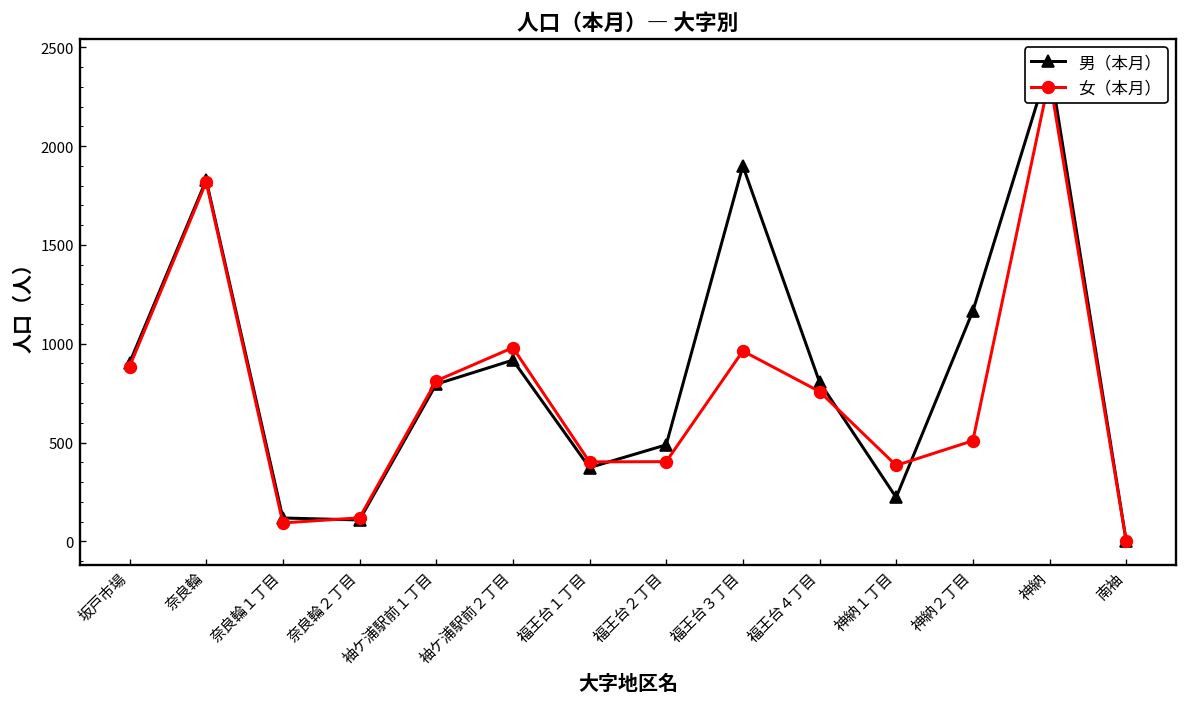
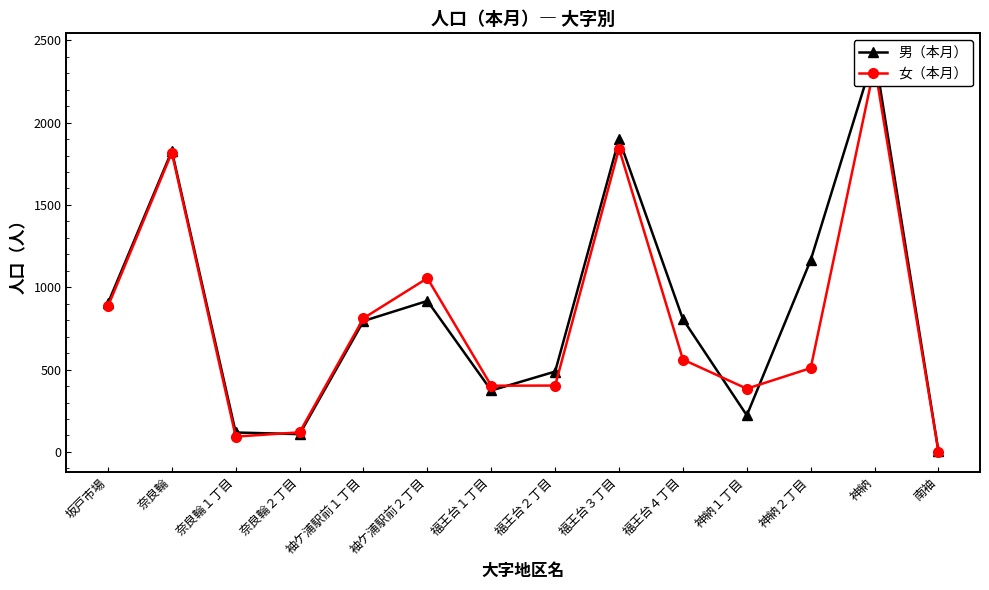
  {
    "男（本月）": {
      "坂戸市場": 900,
      "奈良輪１丁目": 120,
      "袖ケ浦駅前１丁目": 800,
      "袖ケ浦駅前２丁目": 920,
      "福王台１丁目": 370,
      "福王台２丁目": 490,
      "福王台３丁目": 1900,
      "福王台４丁目": 810,
      "神納１丁目": 220,
      "神納２丁目": 1170
    },
    "女（本月）": {
      "坂戸市場": 880,
      "奈良輪１丁目": 90,
      "袖ケ浦駅前１丁目": 810,
-     "袖ケ浦駅前２丁目": 980,
+     "袖ケ浦駅前２丁目": 1060,
      "福王台１丁目": 400,
      "福王台２丁目": 400,
-     "福王台３丁目": 960,
-     "福王台４丁目": 760,
+     "福王台３丁目": 1840,
+     "福王台４丁目": 560,
      "神納１丁目": 380,
      "神納２丁目": 510
    }
  }
